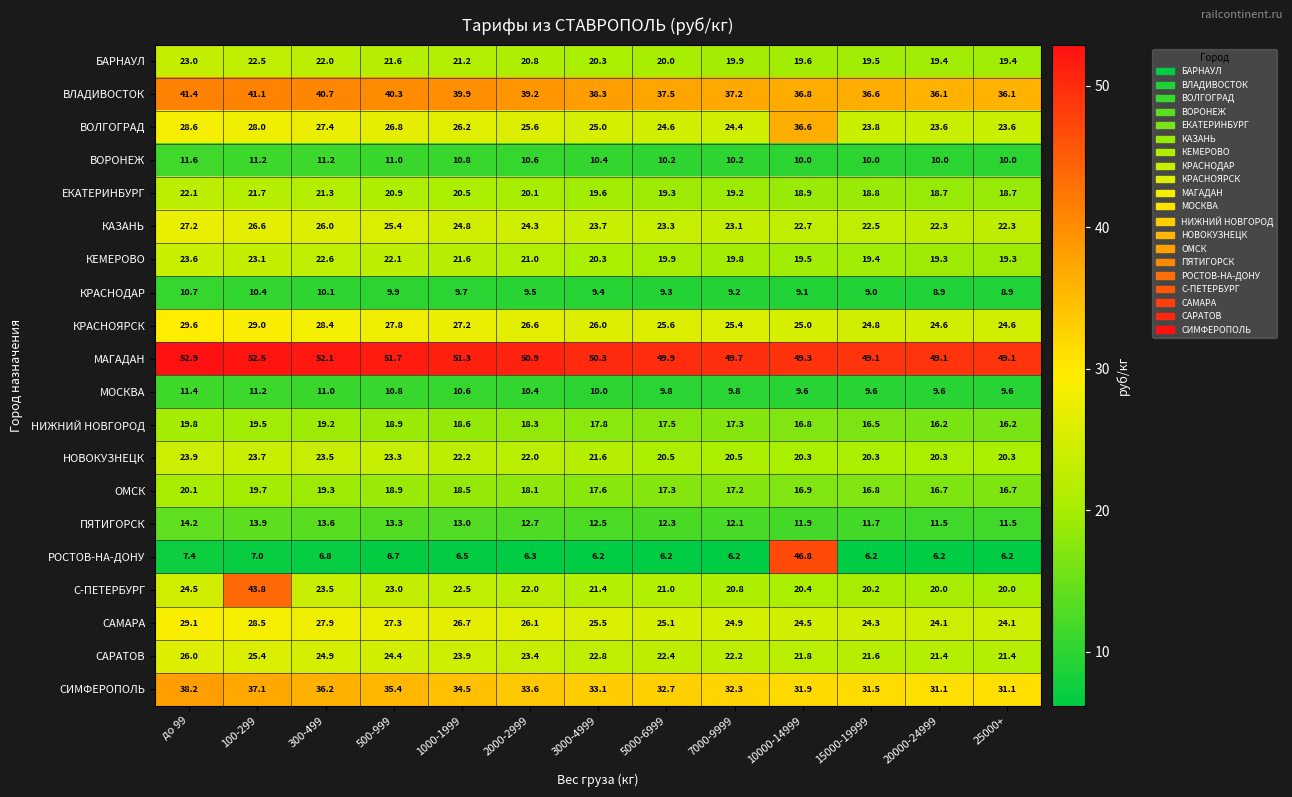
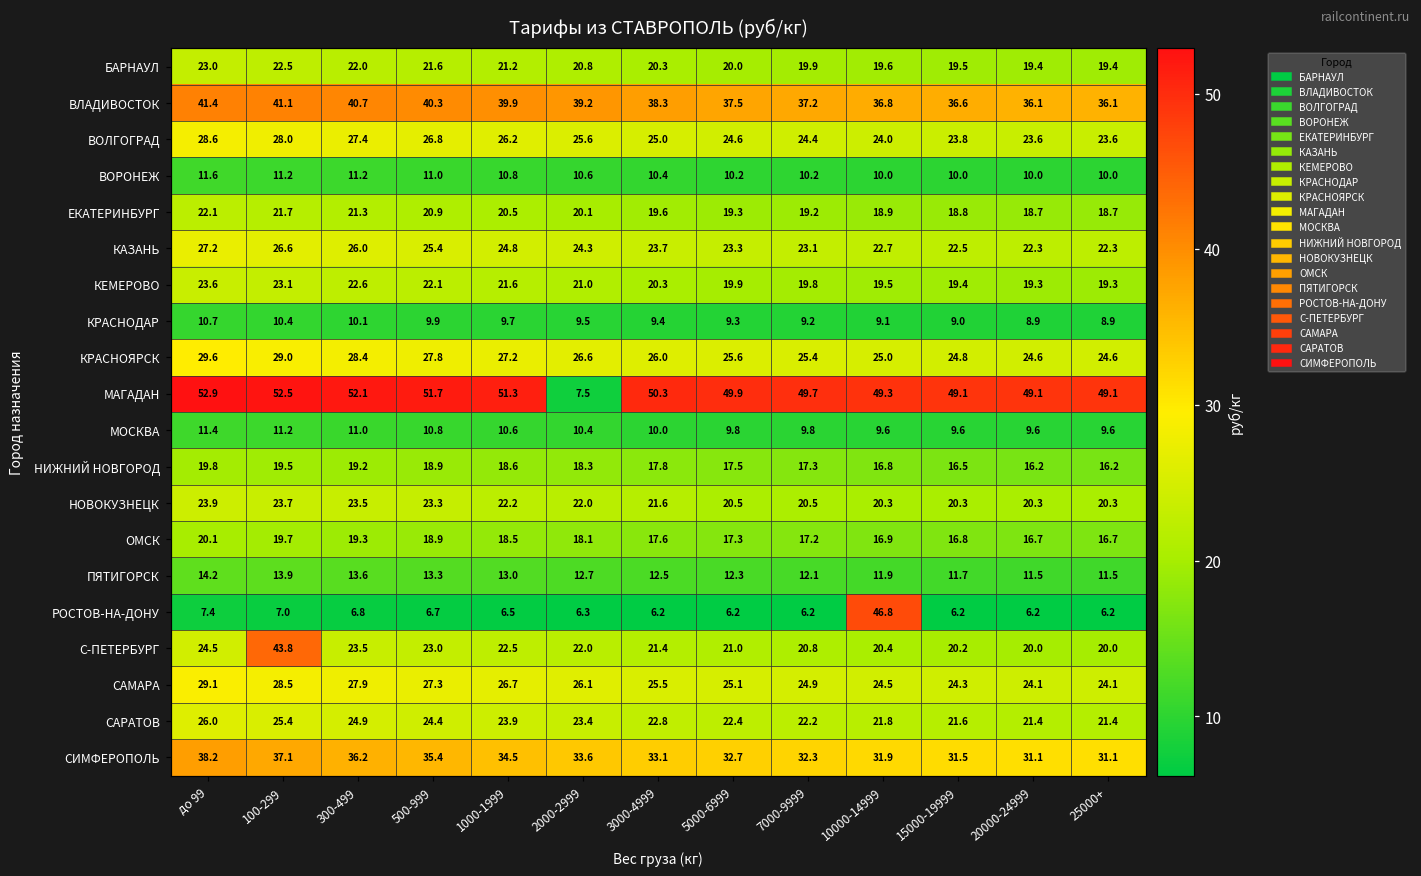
  {
    "ВОЛГОГРАД": {
      "до 99": 28.6,
      "100-299": 28.0,
      "300-499": 27.4,
      "500-999": 26.8,
      "1000-1999": 26.2,
      "2000-2999": 25.6,
      "3000-4999": 25.0,
      "5000-6999": 24.6,
      "7000-9999": 24.4,
-     "10000-14999": 36.6,
+     "10000-14999": 24.0,
      "15000-19999": 23.8,
      "20000-24999": 23.6,
      "25000+": 23.6
    },
    "МАГАДАН": {
      "до 99": 52.9,
      "100-299": 52.5,
      "300-499": 52.1,
      "500-999": 51.7,
      "1000-1999": 51.3,
-     "2000-2999": 50.9,
+     "2000-2999": 7.5,
      "3000-4999": 50.3,
      "5000-6999": 49.9,
      "7000-9999": 49.7,
      "10000-14999": 49.3,
      "15000-19999": 49.1,
      "20000-24999": 49.1,
      "25000+": 49.1
    }
  }
